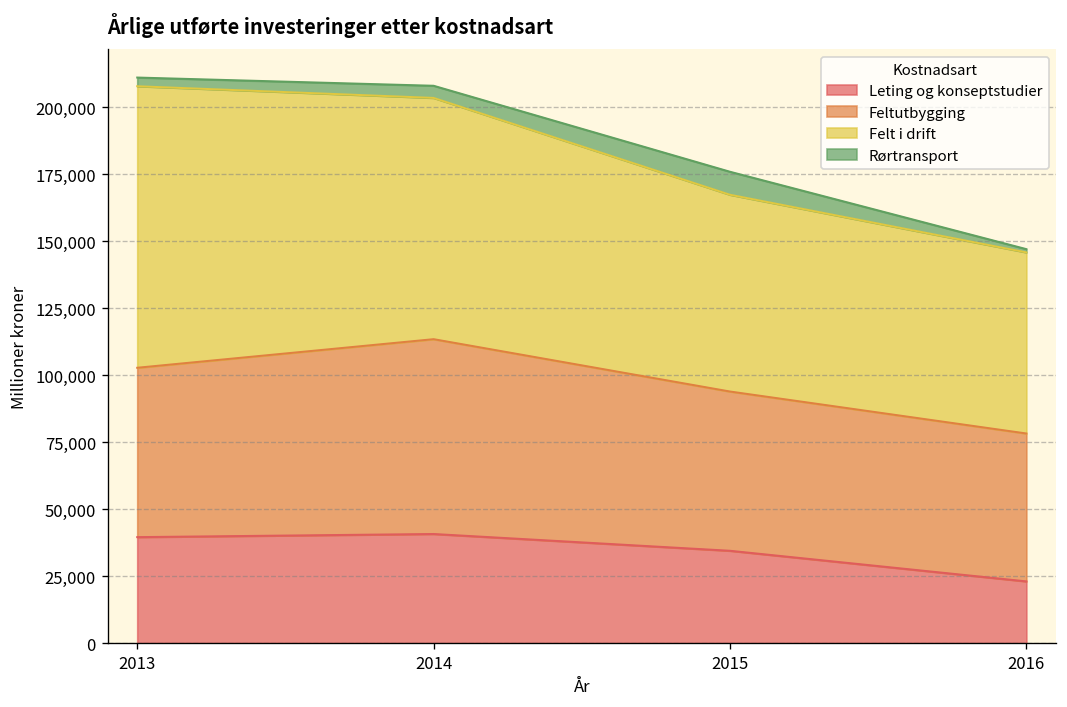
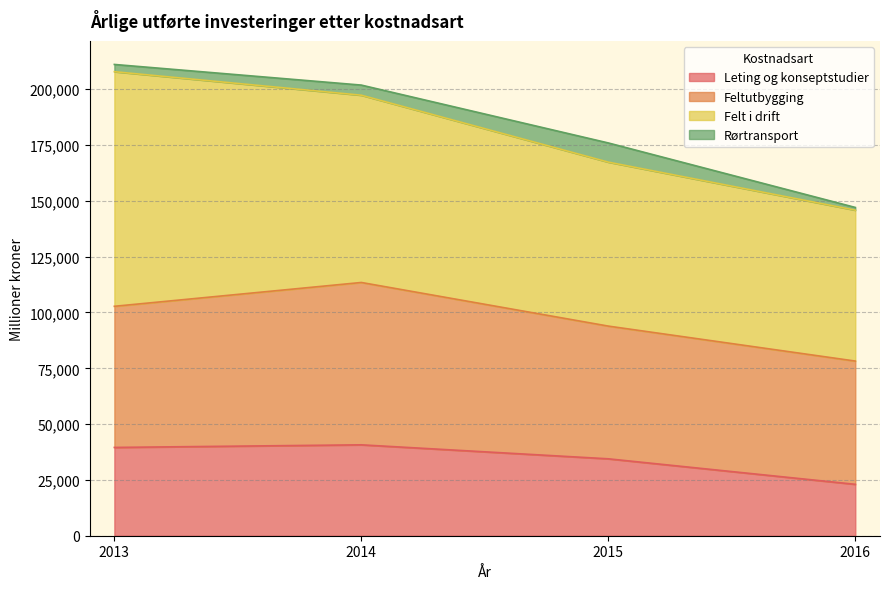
  {
    "Felt i drift": {
      "2013": "105,000",
-     "2014": "90,000",
+     "2014": "84,000",
      "2015": "73,000",
      "2016": "68,000"
    },
    "Rørtransport": {
      "2013": "3,000",
      "2014": "5,000",
      "2015": "9,000",
      "2016": "1,000"
    }
  }
